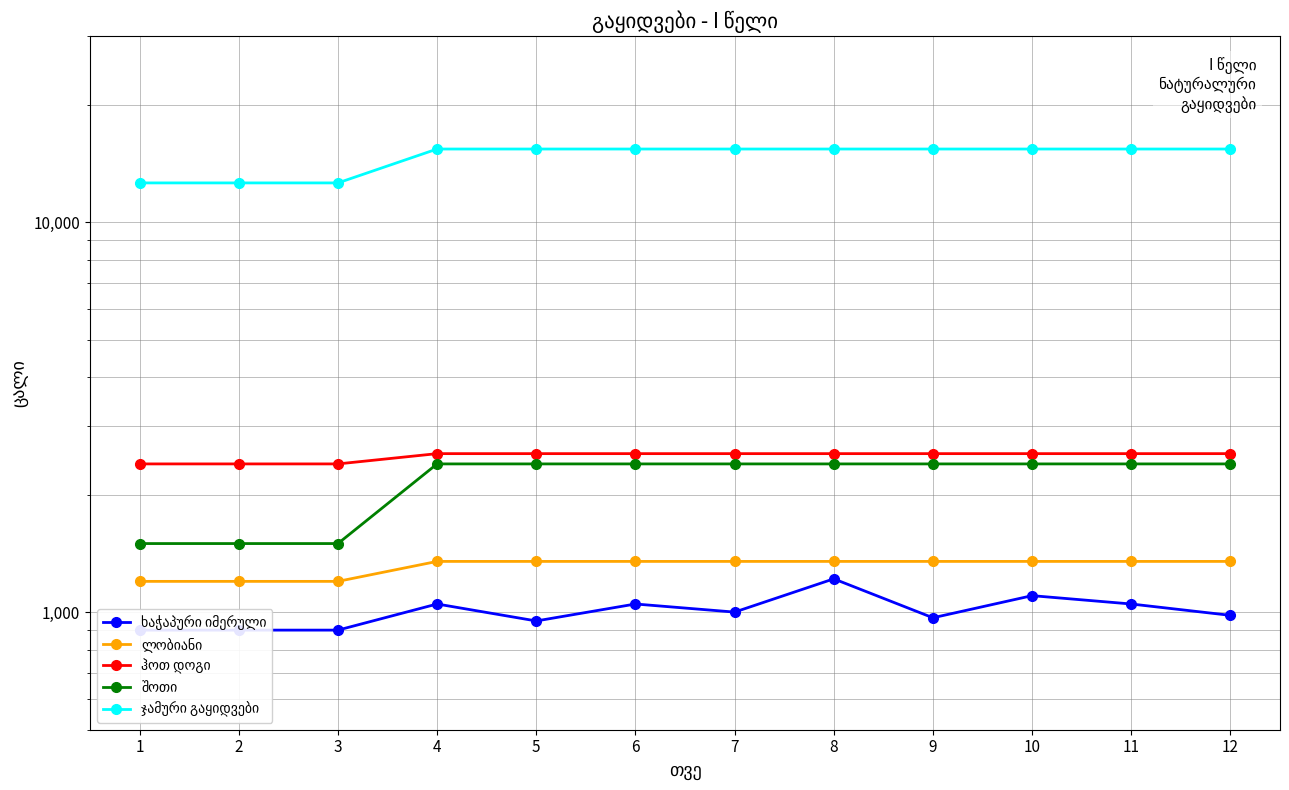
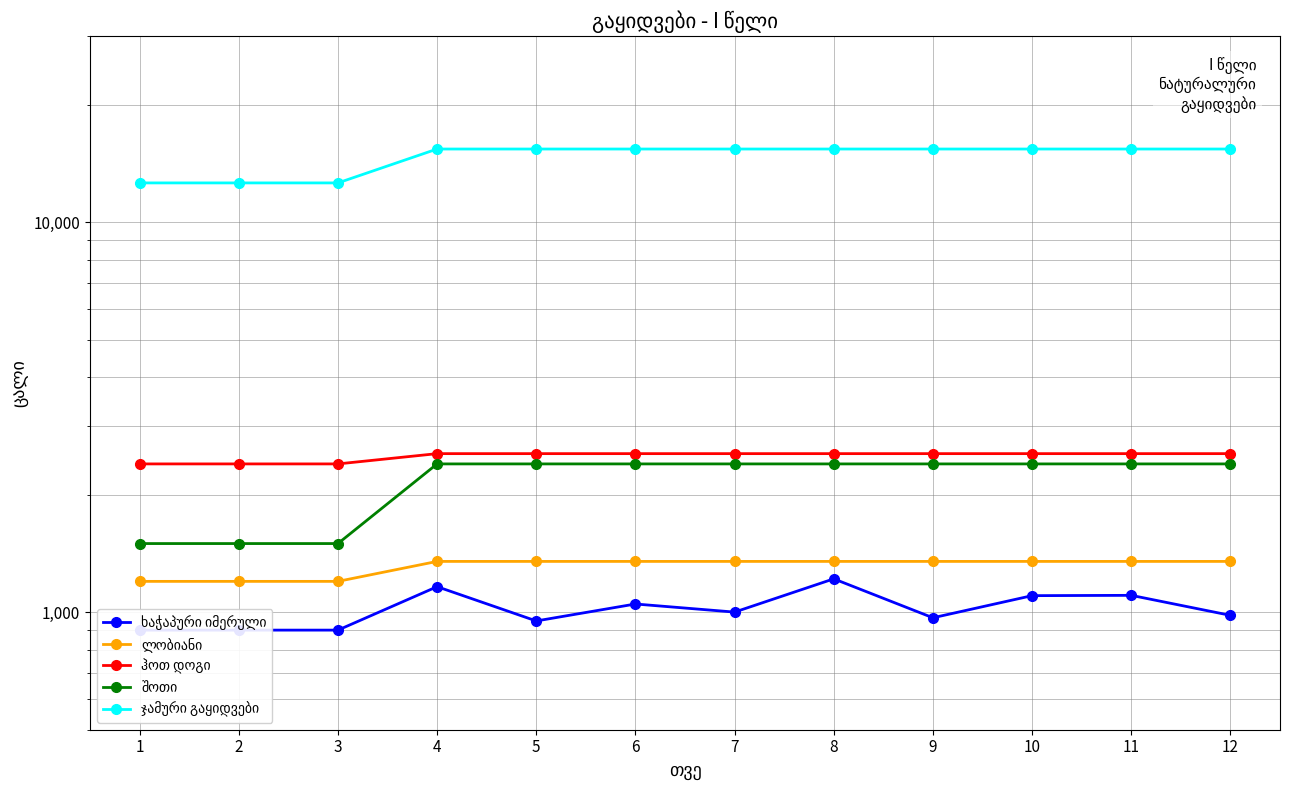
  {
    "ხაჭაპური იმერული": {
      "3": "900",
-     "4": "1,050",
+     "4": "1,160",
      "5": "950",
      "6": "1,050",
      "7": "1,000",
      "8": "1,220",
      "9": "970",
      "10": "1,100",
-     "11": "1,050",
+     "11": "1,110",
      "12": "980"
    },
    "ლობიანი": {
      "1": "1,200",
      "2": "1,200",
      "3": "1,200",
      "4": "1,350",
      "5": "1,350",
      "6": "1,350",
      "7": "1,350",
      "8": "1,350",
      "9": "1,350",
      "10": "1,350",
      "11": "1,350",
      "12": "1,350"
    },
    "ჰოთ დოგი": {
      "1": "2,400",
      "2": "2,400",
      "3": "2,400",
      "4": "2,600",
      "5": "2,600",
      "6": "2,600",
      "7": "2,600",
      "8": "2,600",
      "9": "2,600",
      "10": "2,600",
      "11": "2,600",
      "12": "2,600"
    },
    "შოთი": {
      "1": "1,500",
      "2": "1,500",
      "3": "1,500",
      "4": "2,400",
      "5": "2,400",
      "6": "2,400",
      "7": "2,400",
      "8": "2,400",
      "9": "2,400",
      "10": "2,400",
      "11": "2,400",
      "12": "2,400"
    },
    "ჯამური გაყიდვები": {
      "1": "12,600",
      "2": "12,600",
      "3": "12,600",
      "4": "15,400",
      "5": "15,400",
      "6": "15,400",
      "7": "15,400",
      "8": "15,400",
      "9": "15,400",
      "10": "15,400",
      "11": "15,400",
      "12": "15,400"
    }
  }
